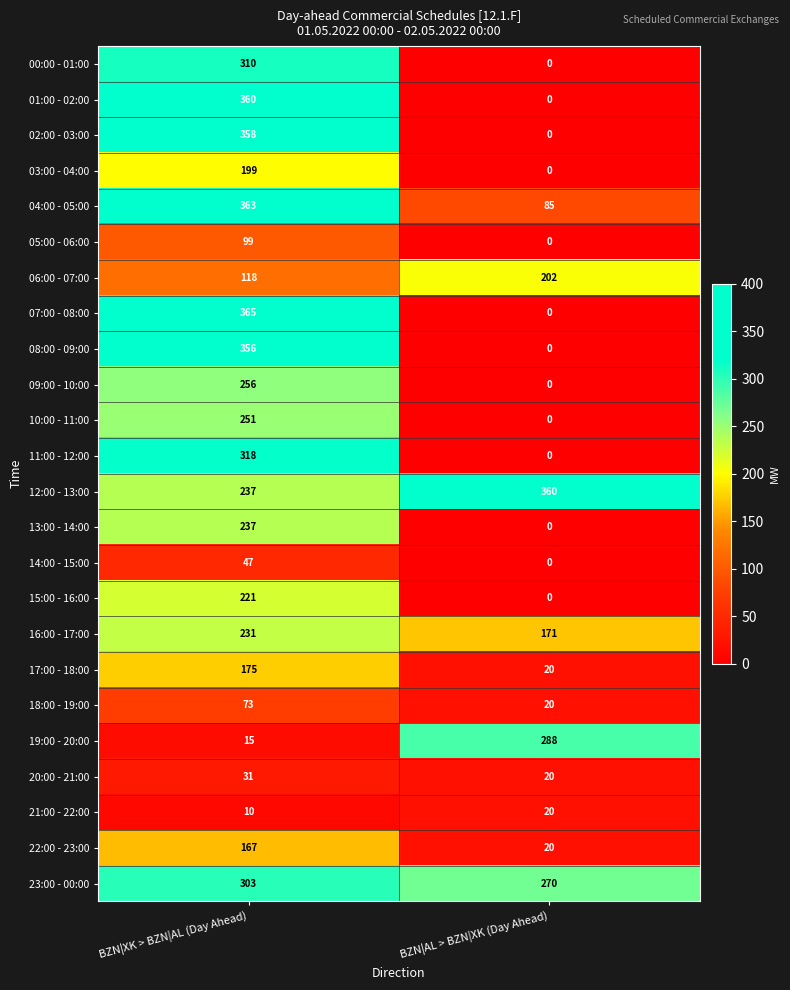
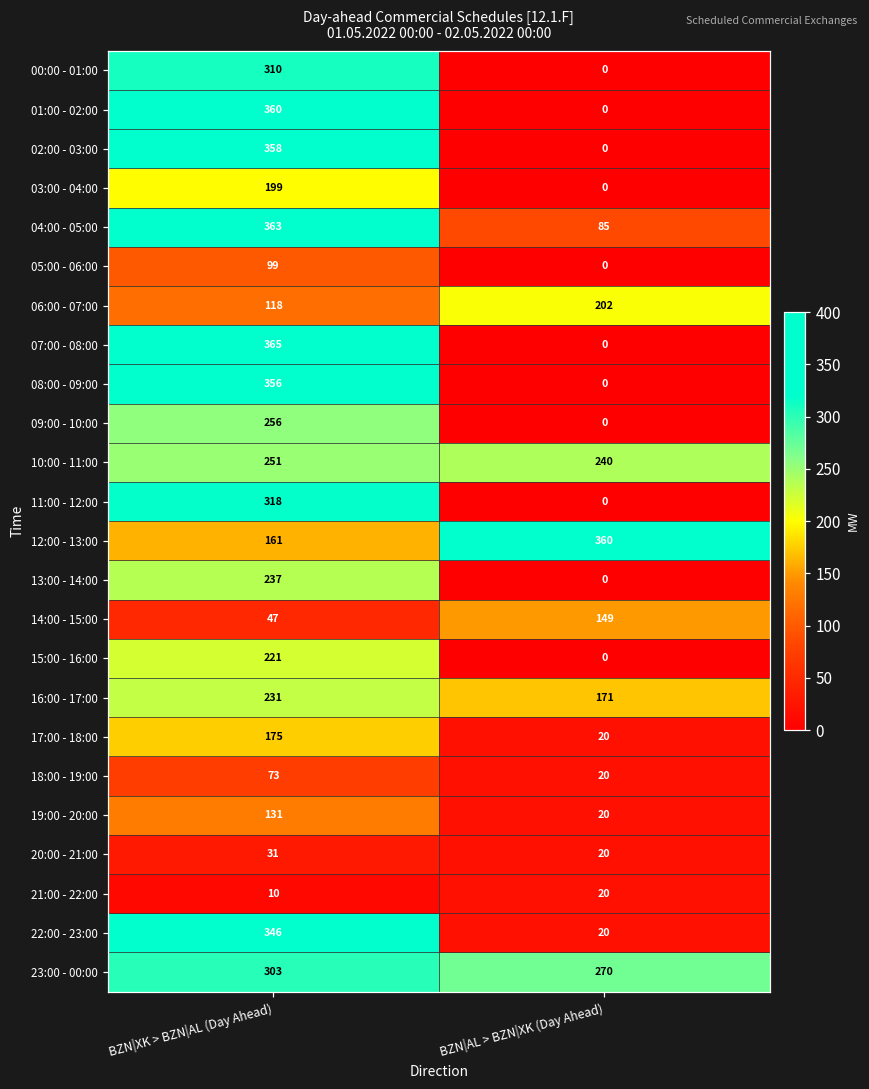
  {
    "00:00 - 01:00": {
      "BZN|XK > BZN|AL (Day Ahead)": 310,
      "BZN|AL > BZN|XK (Day Ahead)": 0
    },
    "01:00 - 02:00": {
      "BZN|XK > BZN|AL (Day Ahead)": 360,
      "BZN|AL > BZN|XK (Day Ahead)": 0
    },
    "02:00 - 03:00": {
      "BZN|XK > BZN|AL (Day Ahead)": 358,
      "BZN|AL > BZN|XK (Day Ahead)": 0
    },
    "03:00 - 04:00": {
      "BZN|XK > BZN|AL (Day Ahead)": 199,
      "BZN|AL > BZN|XK (Day Ahead)": 0
    },
    "04:00 - 05:00": {
      "BZN|XK > BZN|AL (Day Ahead)": 363,
      "BZN|AL > BZN|XK (Day Ahead)": 85
    },
    "05:00 - 06:00": {
      "BZN|XK > BZN|AL (Day Ahead)": 99,
      "BZN|AL > BZN|XK (Day Ahead)": 0
    },
    "06:00 - 07:00": {
      "BZN|XK > BZN|AL (Day Ahead)": 118,
      "BZN|AL > BZN|XK (Day Ahead)": 202
    },
    "07:00 - 08:00": {
      "BZN|XK > BZN|AL (Day Ahead)": 365,
      "BZN|AL > BZN|XK (Day Ahead)": 0
    },
    "08:00 - 09:00": {
      "BZN|XK > BZN|AL (Day Ahead)": 356,
      "BZN|AL > BZN|XK (Day Ahead)": 0
    },
    "09:00 - 10:00": {
      "BZN|XK > BZN|AL (Day Ahead)": 256,
      "BZN|AL > BZN|XK (Day Ahead)": 0
    },
    "10:00 - 11:00": {
      "BZN|XK > BZN|AL (Day Ahead)": 251,
-     "BZN|AL > BZN|XK (Day Ahead)": 0
+     "BZN|AL > BZN|XK (Day Ahead)": 240
    },
    "11:00 - 12:00": {
      "BZN|XK > BZN|AL (Day Ahead)": 318,
      "BZN|AL > BZN|XK (Day Ahead)": 0
    },
    "12:00 - 13:00": {
-     "BZN|XK > BZN|AL (Day Ahead)": 237,
+     "BZN|XK > BZN|AL (Day Ahead)": 161,
      "BZN|AL > BZN|XK (Day Ahead)": 360
    },
    "13:00 - 14:00": {
      "BZN|XK > BZN|AL (Day Ahead)": 237,
      "BZN|AL > BZN|XK (Day Ahead)": 0
    },
    "14:00 - 15:00": {
      "BZN|XK > BZN|AL (Day Ahead)": 47,
-     "BZN|AL > BZN|XK (Day Ahead)": 0
+     "BZN|AL > BZN|XK (Day Ahead)": 149
    },
    "15:00 - 16:00": {
      "BZN|XK > BZN|AL (Day Ahead)": 221,
      "BZN|AL > BZN|XK (Day Ahead)": 0
    },
    "16:00 - 17:00": {
      "BZN|XK > BZN|AL (Day Ahead)": 231,
      "BZN|AL > BZN|XK (Day Ahead)": 171
    },
    "17:00 - 18:00": {
      "BZN|XK > BZN|AL (Day Ahead)": 175,
      "BZN|AL > BZN|XK (Day Ahead)": 20
    },
    "18:00 - 19:00": {
      "BZN|XK > BZN|AL (Day Ahead)": 73,
      "BZN|AL > BZN|XK (Day Ahead)": 20
    },
    "19:00 - 20:00": {
-     "BZN|XK > BZN|AL (Day Ahead)": 15,
-     "BZN|AL > BZN|XK (Day Ahead)": 288
+     "BZN|XK > BZN|AL (Day Ahead)": 131,
+     "BZN|AL > BZN|XK (Day Ahead)": 20
    },
    "20:00 - 21:00": {
      "BZN|XK > BZN|AL (Day Ahead)": 31,
      "BZN|AL > BZN|XK (Day Ahead)": 20
    },
    "21:00 - 22:00": {
      "BZN|XK > BZN|AL (Day Ahead)": 10,
      "BZN|AL > BZN|XK (Day Ahead)": 20
    },
    "22:00 - 23:00": {
-     "BZN|XK > BZN|AL (Day Ahead)": 167,
+     "BZN|XK > BZN|AL (Day Ahead)": 346,
      "BZN|AL > BZN|XK (Day Ahead)": 20
    },
    "23:00 - 00:00": {
      "BZN|XK > BZN|AL (Day Ahead)": 303,
      "BZN|AL > BZN|XK (Day Ahead)": 270
    }
  }
